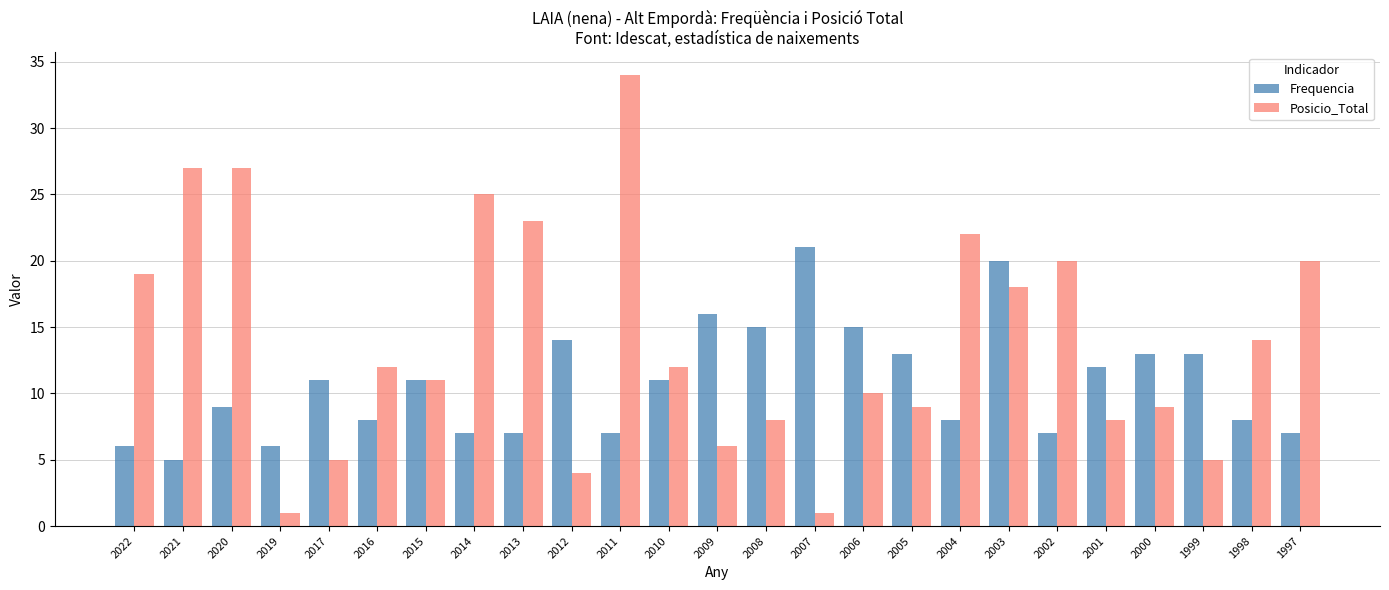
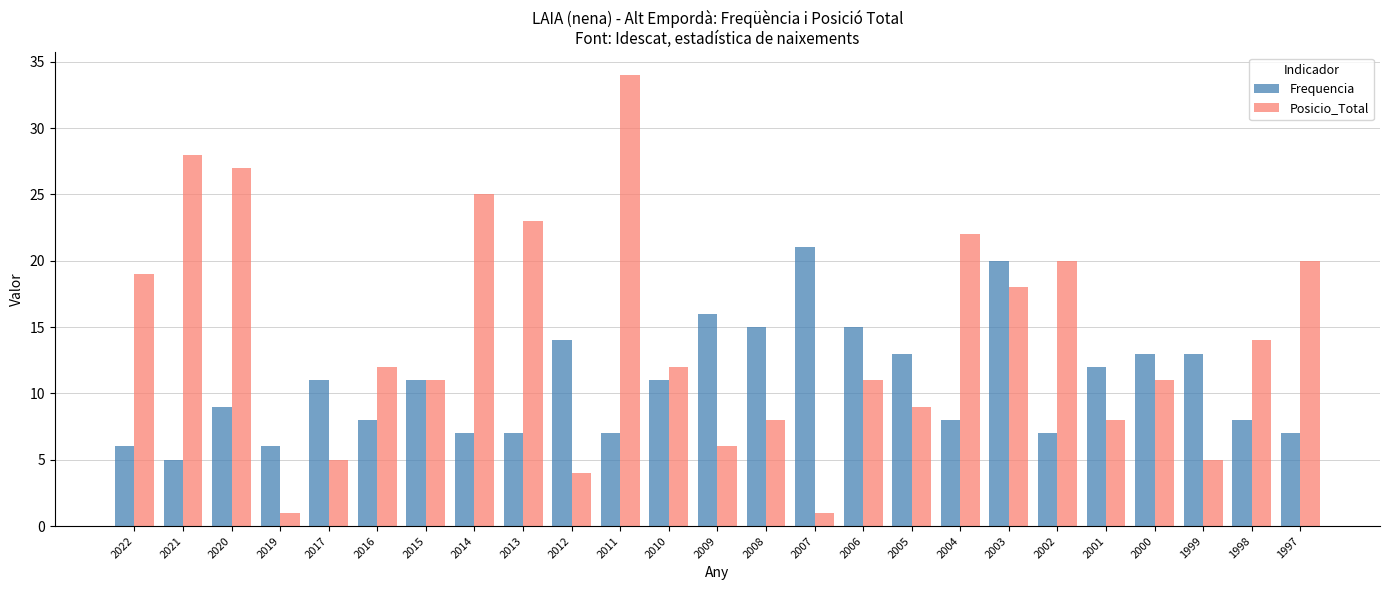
  {
    "Frequencia": {
      "2022": 6,
      "2021": 5,
      "2020": 9,
      "2019": 6,
      "2017": 11,
      "2016": 8,
      "2015": 11,
      "2014": 7,
      "2013": 7,
      "2012": 14,
      "2011": 7,
      "2010": 11,
      "2009": 16,
      "2008": 15,
      "2007": 21,
      "2006": 15,
      "2005": 13,
      "2004": 8,
      "2003": 20,
      "2002": 7,
      "2001": 12,
      "2000": 13,
      "1999": 13,
      "1998": 8,
      "1997": 7
    },
    "Posicio_Total": {
      "2022": 19,
-     "2021": 27,
+     "2021": 28,
      "2020": 27,
      "2019": 1,
      "2017": 5,
      "2016": 12,
      "2015": 11,
      "2014": 25,
      "2013": 23,
      "2012": 4,
      "2011": 34,
      "2010": 12,
      "2009": 6,
      "2008": 8,
      "2007": 1,
-     "2006": 10,
+     "2006": 11,
      "2005": 9,
      "2004": 22,
      "2003": 18,
      "2002": 20,
      "2001": 8,
-     "2000": 9,
+     "2000": 11,
      "1999": 5,
      "1998": 14,
      "1997": 20
    }
  }
